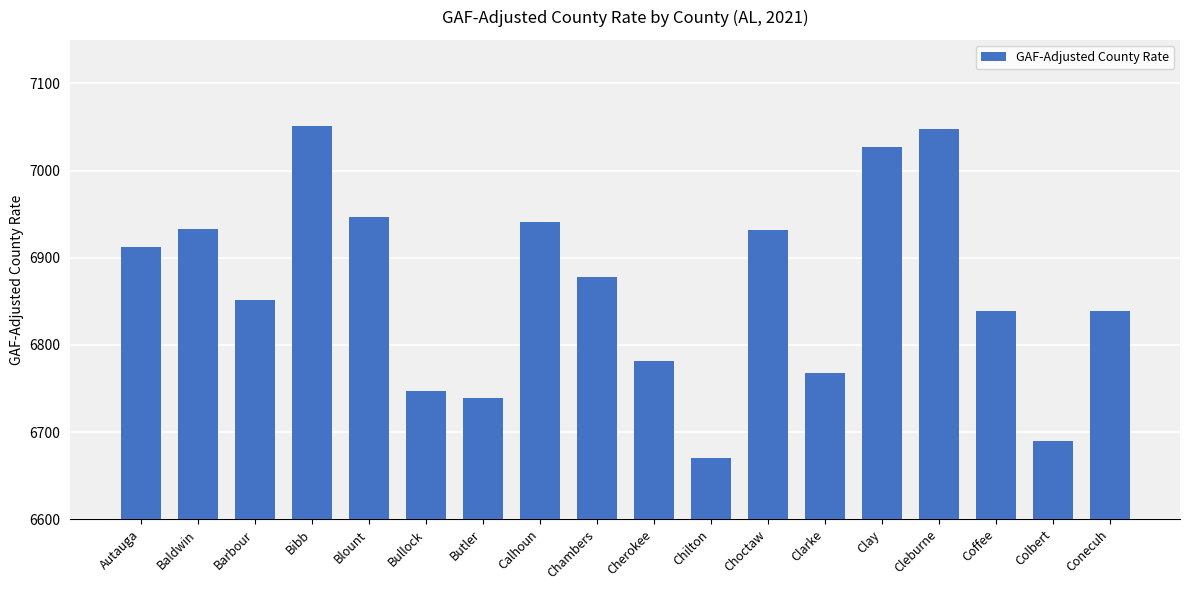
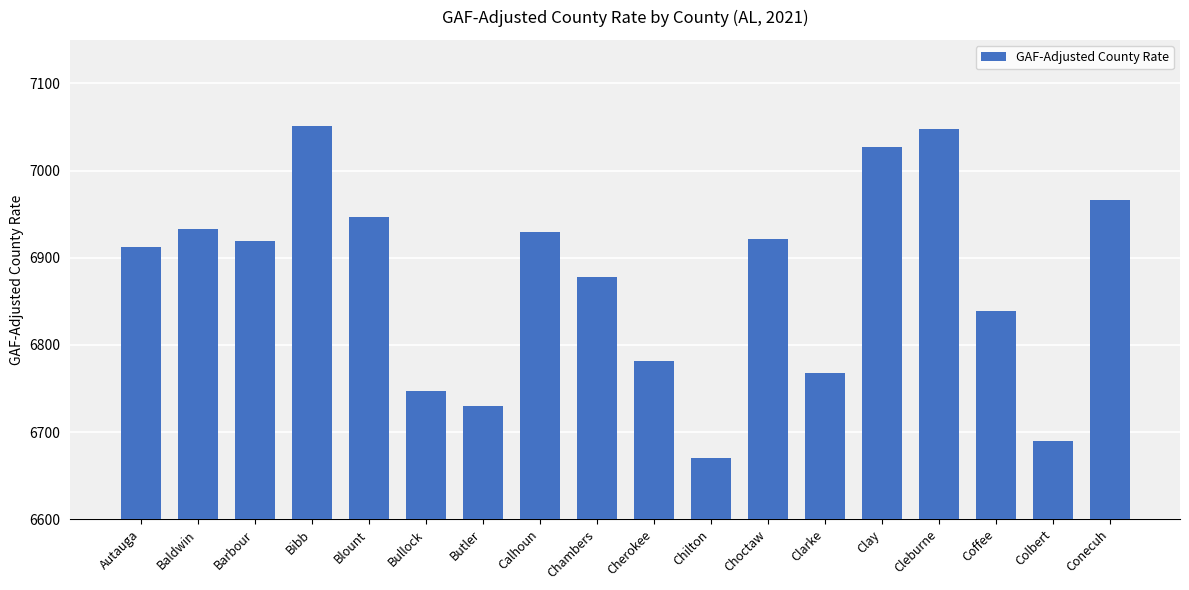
  {
    "Autauga": 6910,
    "Baldwin": 6930,
-   "Barbour": 6850,
+   "Barbour": 6920,
    "Bibb": 7050,
    "Blount": 6950,
    "Bullock": 6750,
-   "Butler": 6740,
-   "Calhoun": 6940,
+   "Butler": 6730,
+   "Calhoun": 6930,
    "Chambers": 6880,
    "Cherokee": 6780,
    "Chilton": 6670,
-   "Choctaw": 6930,
+   "Choctaw": 6920,
    "Clarke": 6770,
    "Clay": 7030,
    "Cleburne": 7050,
    "Coffee": 6840,
    "Colbert": 6690,
-   "Conecuh": 6840
+   "Conecuh": 6970
  }
